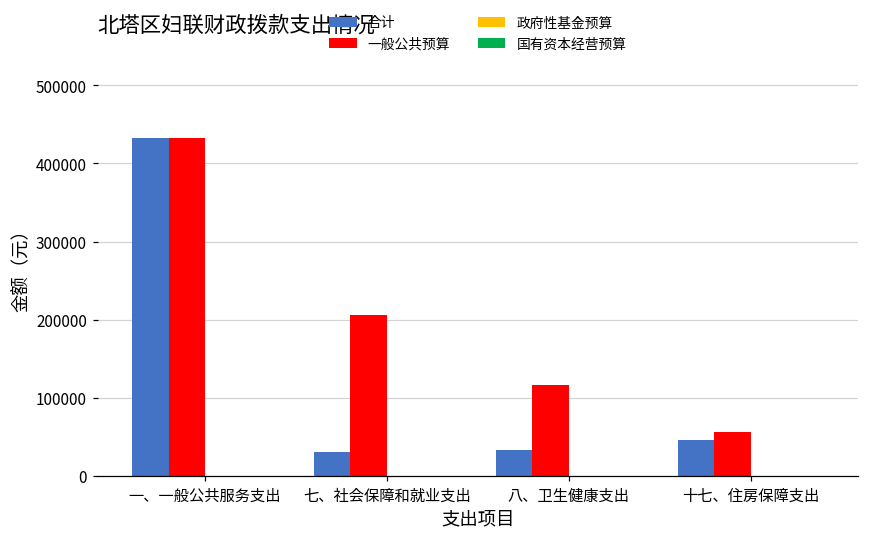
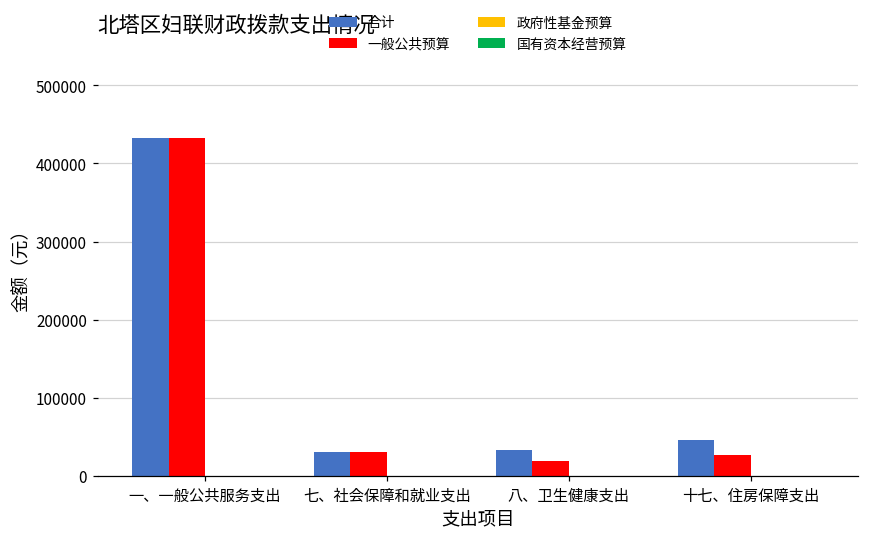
  {
    "合计": {
      "一、一般公共服务支出": 430000,
      "七、社会保障和就业支出": 30000,
      "八、卫生健康支出": 30000,
      "十七、住房保障支出": 50000
    },
    "一般公共预算": {
      "一、一般公共服务支出": 430000,
-     "七、社会保障和就业支出": 210000,
-     "八、卫生健康支出": 120000,
-     "十七、住房保障支出": 60000
+     "七、社会保障和就业支出": 30000,
+     "八、卫生健康支出": 20000,
+     "十七、住房保障支出": 30000
    },
    "政府性基金预算": {
      "一、一般公共服务支出": 0,
      "七、社会保障和就业支出": 0,
      "八、卫生健康支出": 0,
      "十七、住房保障支出": 0
    },
    "国有资本经营预算": {
      "一、一般公共服务支出": 0,
      "七、社会保障和就业支出": 0,
      "八、卫生健康支出": 0,
      "十七、住房保障支出": 0
    }
  }
